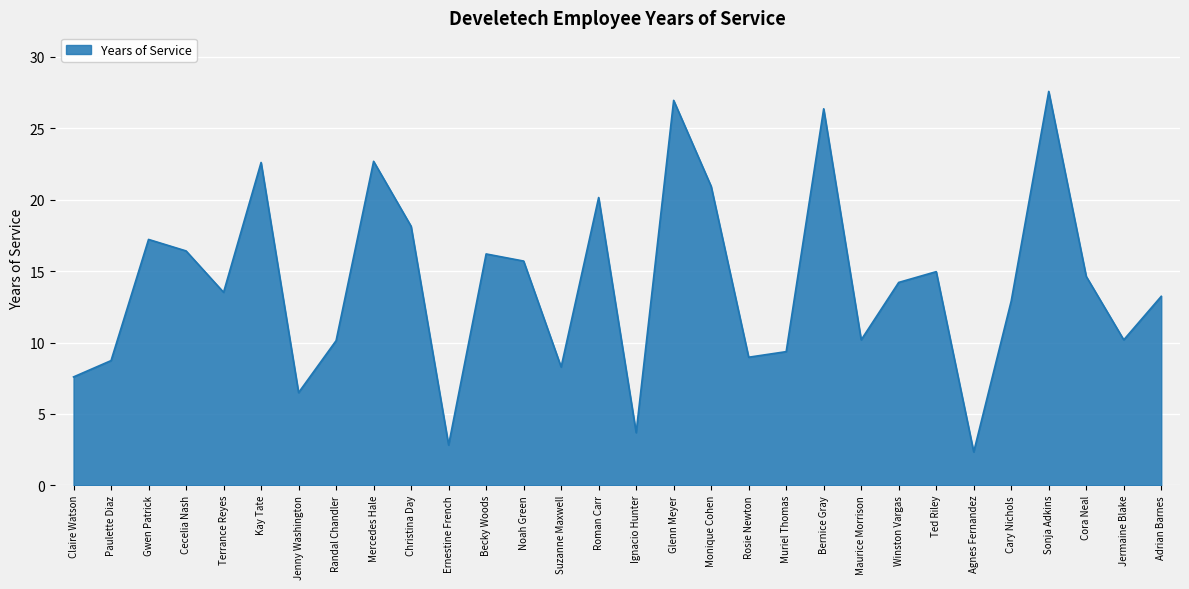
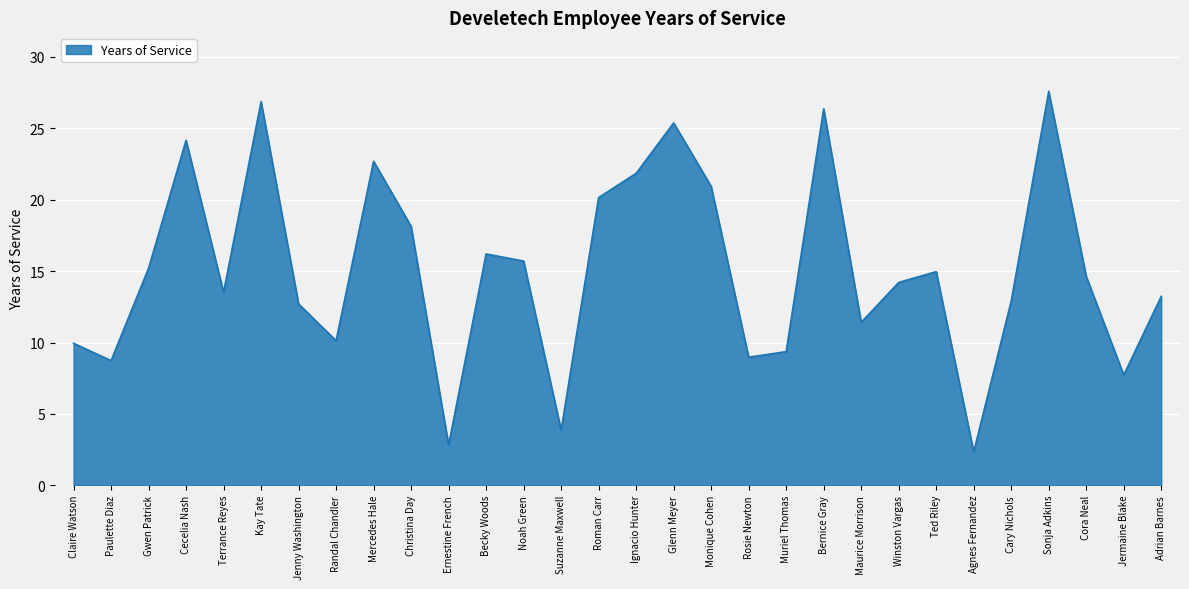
  {
-   "Claire Watson": 7.6,
+   "Claire Watson": 9.9,
    "Paulette Diaz": 8.7,
-   "Gwen Patrick": 17.2,
-   "Cecelia Nash": 16.4,
+   "Gwen Patrick": 15.2,
+   "Cecelia Nash": 24.2,
    "Terrance Reyes": 13.5,
-   "Kay Tate": 22.6,
-   "Jenny Washington": 6.5,
+   "Kay Tate": 26.9,
+   "Jenny Washington": 12.7,
    "Randal Chandler": 10.1,
    "Mercedes Hale": 22.7,
    "Christina Day": 18.1,
    "Ernestine French": 2.8,
    "Becky Woods": 16.2,
    "Noah Green": 15.7,
-   "Suzanne Maxwell": 8.3,
+   "Suzanne Maxwell": 3.9,
    "Roman Carr": 20.2,
-   "Ignacio Hunter": 3.7,
-   "Glenn Meyer": 27.0,
+   "Ignacio Hunter": 21.8,
+   "Glenn Meyer": 25.4,
    "Monique Cohen": 20.9,
    "Rosie Newton": 9.0,
    "Muriel Thomas": 9.4,
    "Bernice Gray": 26.4,
-   "Maurice Morrison": 10.2,
+   "Maurice Morrison": 11.4,
    "Winston Vargas": 14.2,
    "Ted Riley": 15.0,
    "Agnes Fernandez": 2.3,
    "Cary Nichols": 12.9,
    "Sonja Adkins": 27.6,
    "Cora Neal": 14.6,
-   "Jermaine Blake": 10.2,
+   "Jermaine Blake": 7.7,
    "Adrian Barnes": 13.2
  }
